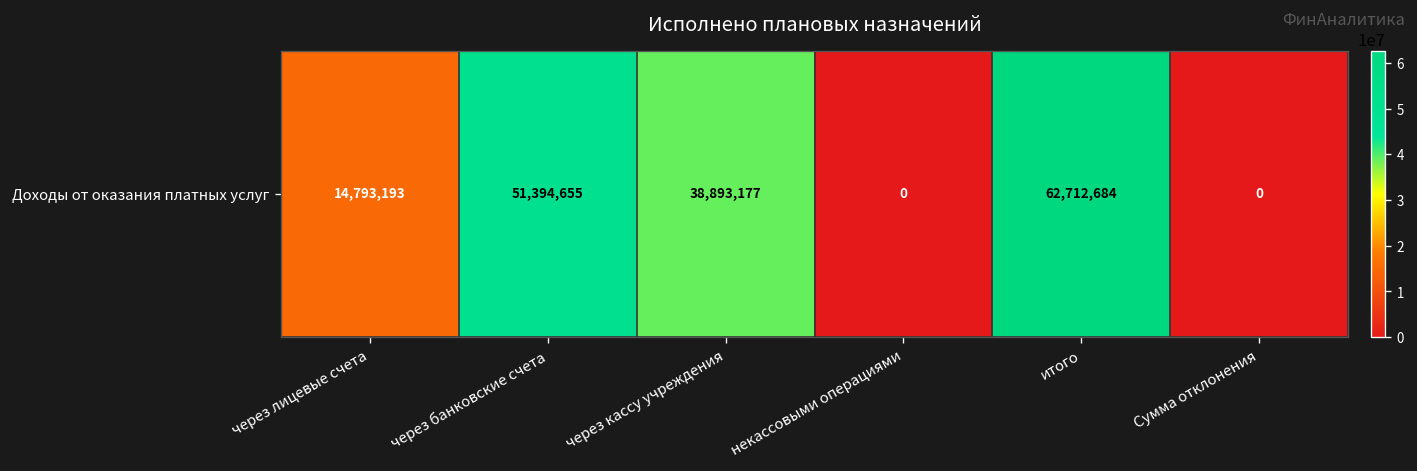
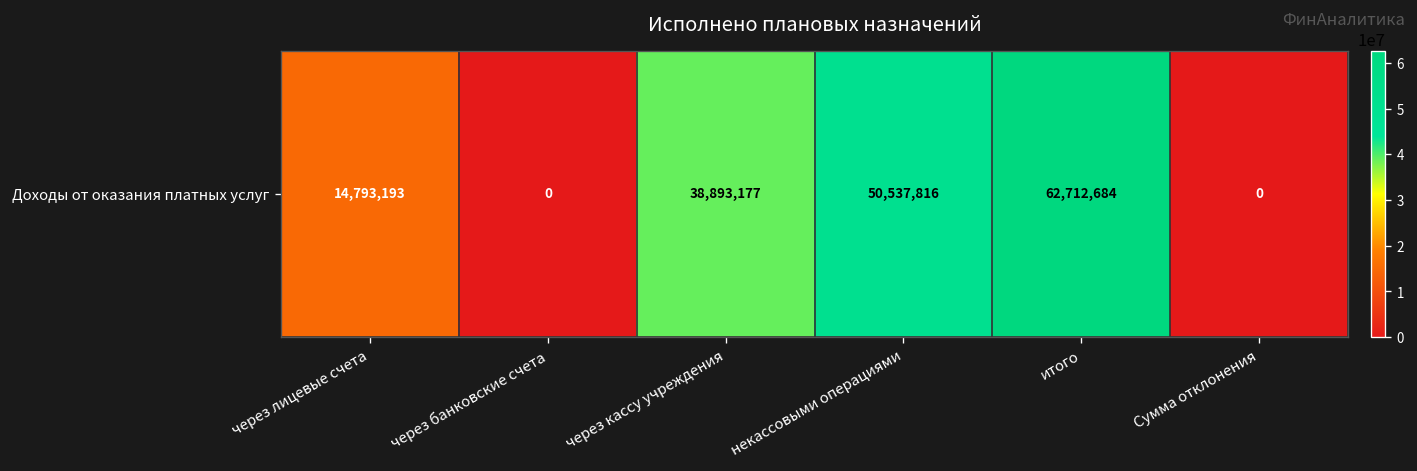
  {
    "Доходы от оказания платных услуг": {
      "через лицевые счета": "14,793,193",
-     "через банковские счета": "51,394,655",
+     "через банковские счета": "0",
      "через кассу учреждения": "38,893,177",
-     "некассовыми операциями": "0",
+     "некассовыми операциями": "50,537,816",
      "итого": "62,712,684",
      "Сумма отклонения": "0"
    }
  }
